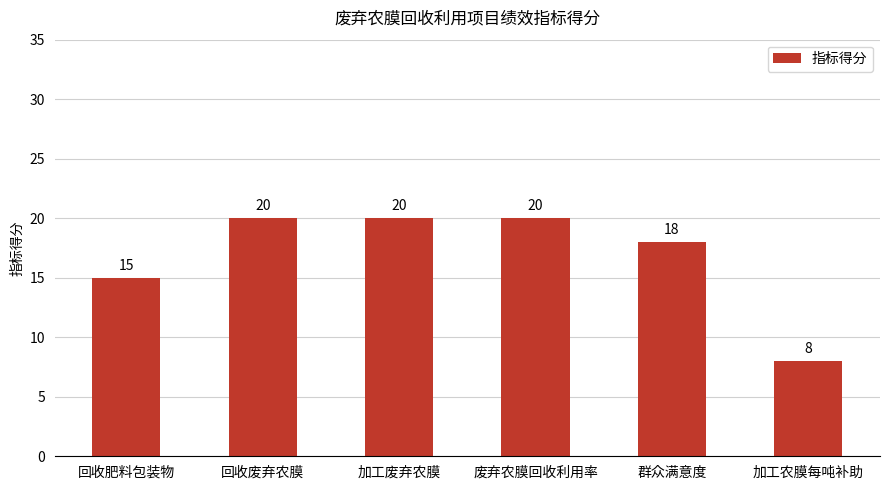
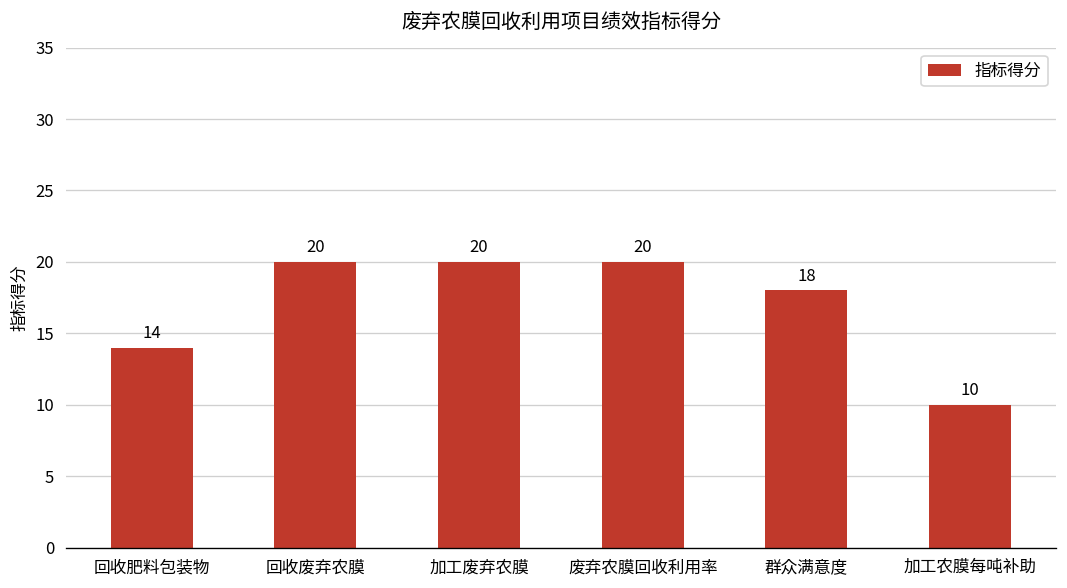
  {
-   "回收肥料包装物": 15,
+   "回收肥料包装物": 14,
    "回收废弃农膜": 20,
    "加工废弃农膜": 20,
    "废弃农膜回收利用率": 20,
    "群众满意度": 18,
-   "加工农膜每吨补助": 8
+   "加工农膜每吨补助": 10
  }
